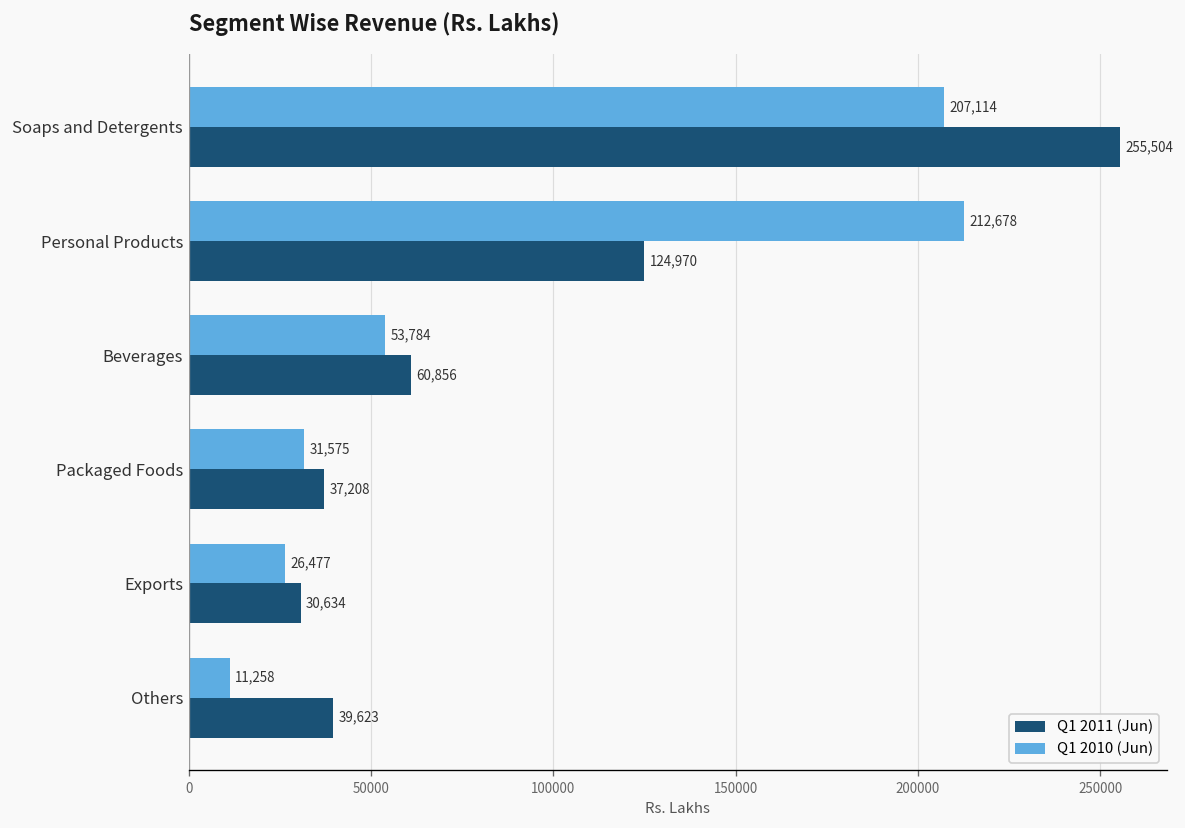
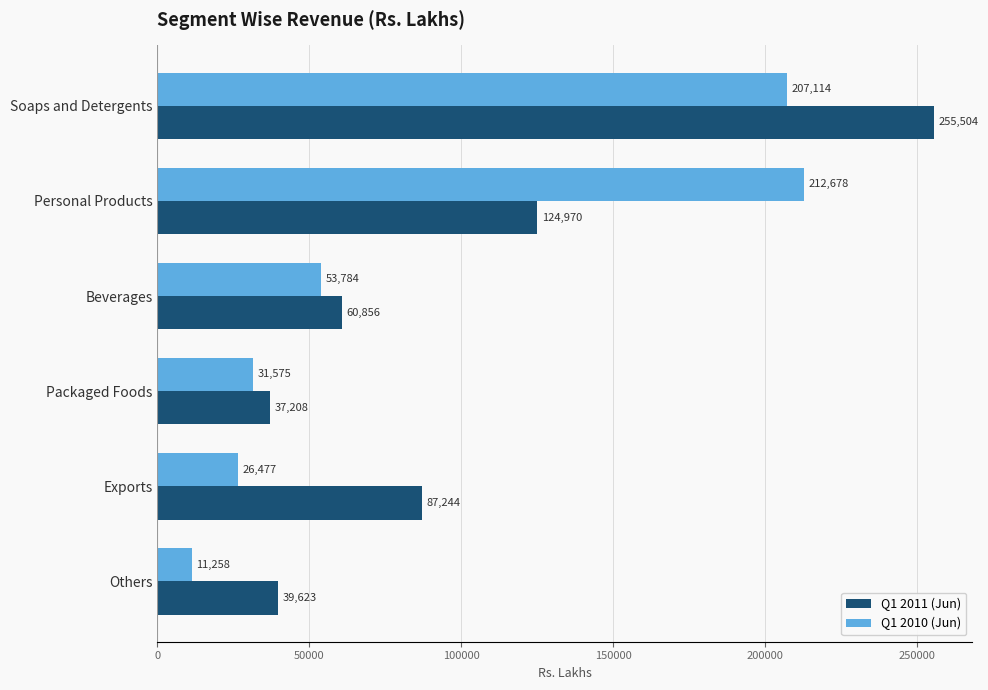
  {
    "Q1 2011 (Jun)": {
      "Soaps and Detergents": "255,504",
      "Personal Products": "124,970",
      "Beverages": "60,856",
      "Packaged Foods": "37,208",
-     "Exports": "30,634",
+     "Exports": "87,244",
      "Others": "39,623"
    },
    "Q1 2010 (Jun)": {
      "Soaps and Detergents": "207,114",
      "Personal Products": "212,678",
      "Beverages": "53,784",
      "Packaged Foods": "31,575",
      "Exports": "26,477",
      "Others": "11,258"
    }
  }
